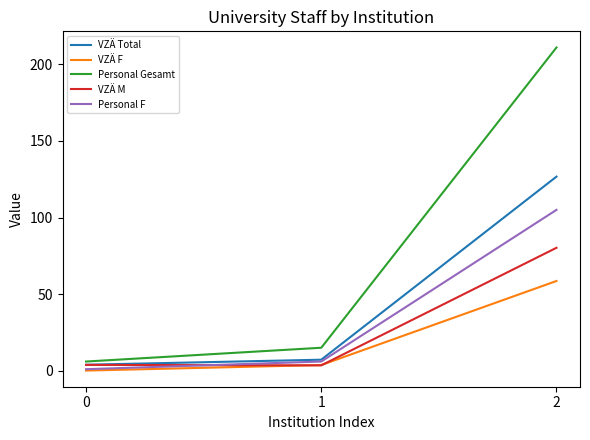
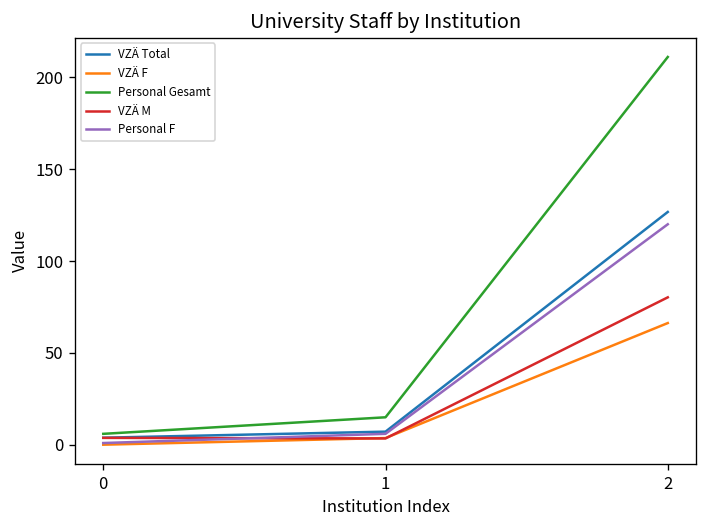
  {
    "VZÄ Total": {
      "2": 127
    },
    "VZÄ F": {
-     "2": 59
+     "2": 66
    },
    "Personal Gesamt": {
      "0": 6,
      "1": 15,
      "2": 211
    },
    "VZÄ M": {
      "2": 80
    },
    "Personal F": {
-     "2": 105
+     "2": 120
    }
  }
